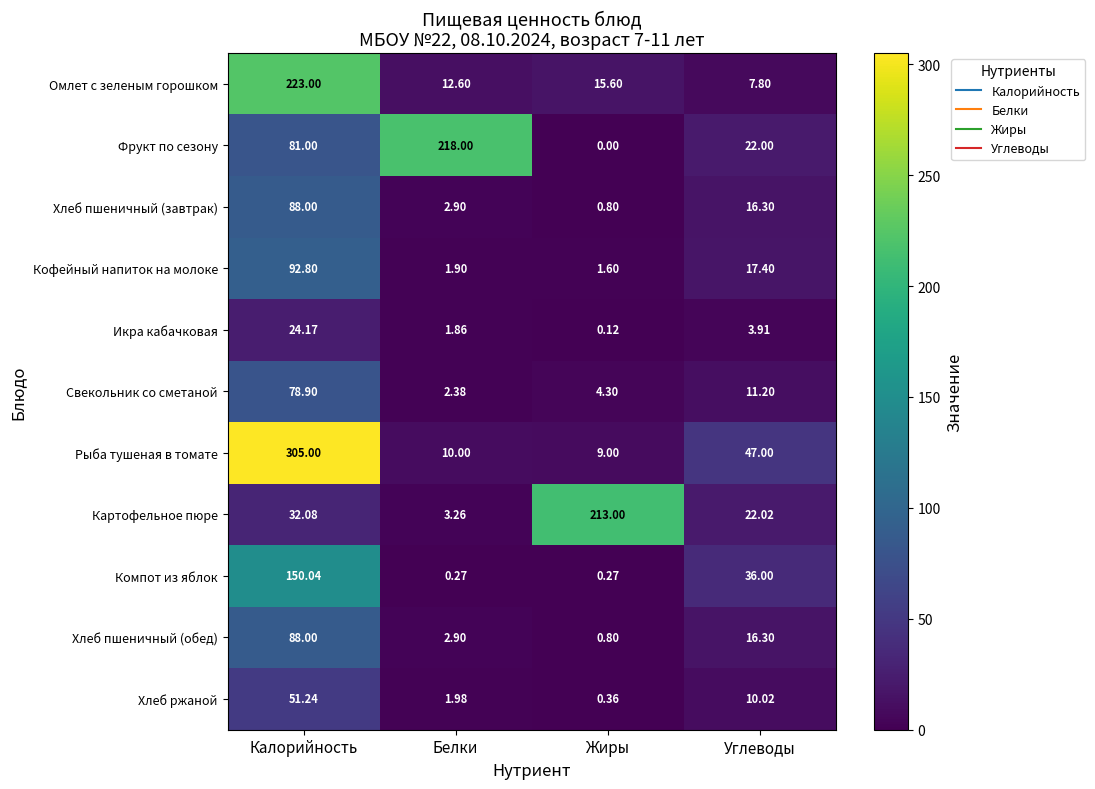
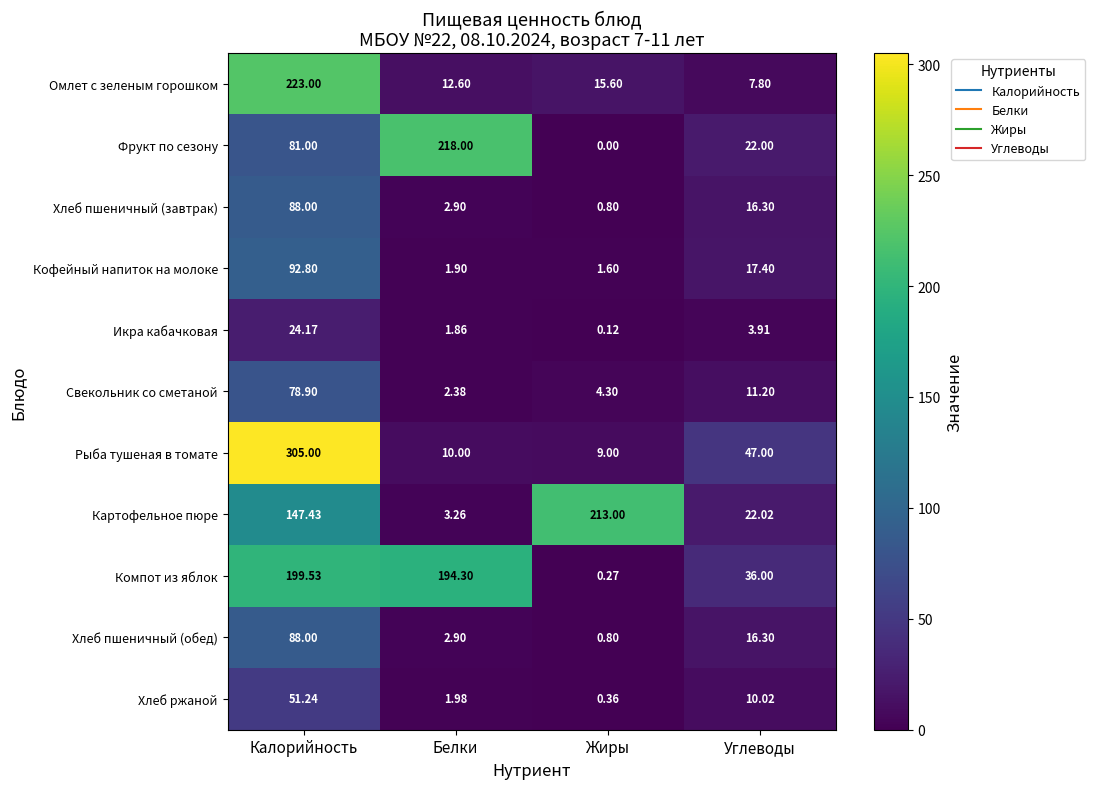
  {
    "Омлет с зеленым горошком": {
      "Калорийность": 223.00,
      "Белки": 12.60,
      "Жиры": 15.60,
      "Углеводы": 7.80
    },
    "Фрукт по сезону": {
      "Калорийность": 81.00,
      "Белки": 218.00,
      "Жиры": 0.00,
      "Углеводы": 22.00
    },
    "Хлеб пшеничный (завтрак)": {
      "Калорийность": 88.00,
      "Белки": 2.90,
      "Жиры": 0.80,
      "Углеводы": 16.30
    },
    "Кофейный напиток на молоке": {
      "Калорийность": 92.80,
      "Белки": 1.90,
      "Жиры": 1.60,
      "Углеводы": 17.40
    },
    "Икра кабачковая": {
      "Калорийность": 24.17,
      "Белки": 1.86,
      "Жиры": 0.12,
      "Углеводы": 3.91
    },
    "Свекольник со сметаной": {
      "Калорийность": 78.90,
      "Белки": 2.38,
      "Жиры": 4.30,
      "Углеводы": 11.20
    },
    "Рыба тушеная в томате": {
      "Калорийность": 305.00,
      "Белки": 10.00,
      "Жиры": 9.00,
      "Углеводы": 47.00
    },
    "Картофельное пюре": {
-     "Калорийность": 32.08,
+     "Калорийность": 147.43,
      "Белки": 3.26,
      "Жиры": 213.00,
      "Углеводы": 22.02
    },
    "Компот из яблок": {
-     "Калорийность": 150.04,
-     "Белки": 0.27,
+     "Калорийность": 199.53,
+     "Белки": 194.30,
      "Жиры": 0.27,
      "Углеводы": 36.00
    },
    "Хлеб пшеничный (обед)": {
      "Калорийность": 88.00,
      "Белки": 2.90,
      "Жиры": 0.80,
      "Углеводы": 16.30
    },
    "Хлеб ржаной": {
      "Калорийность": 51.24,
      "Белки": 1.98,
      "Жиры": 0.36,
      "Углеводы": 10.02
    }
  }
